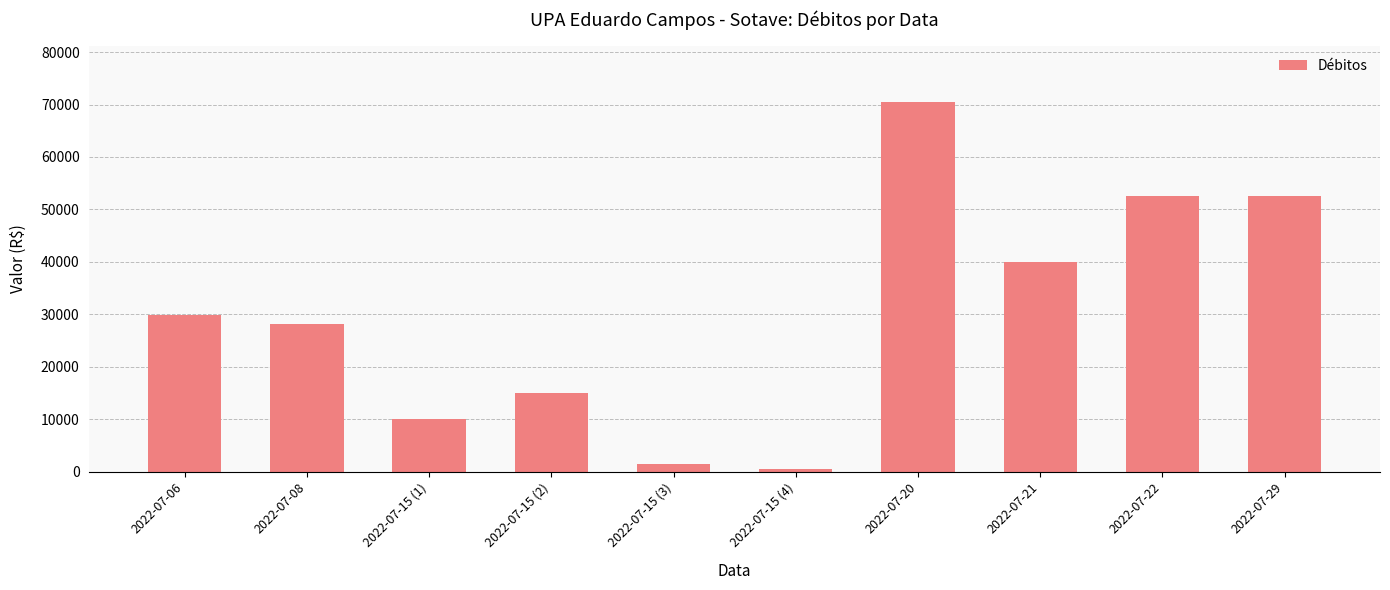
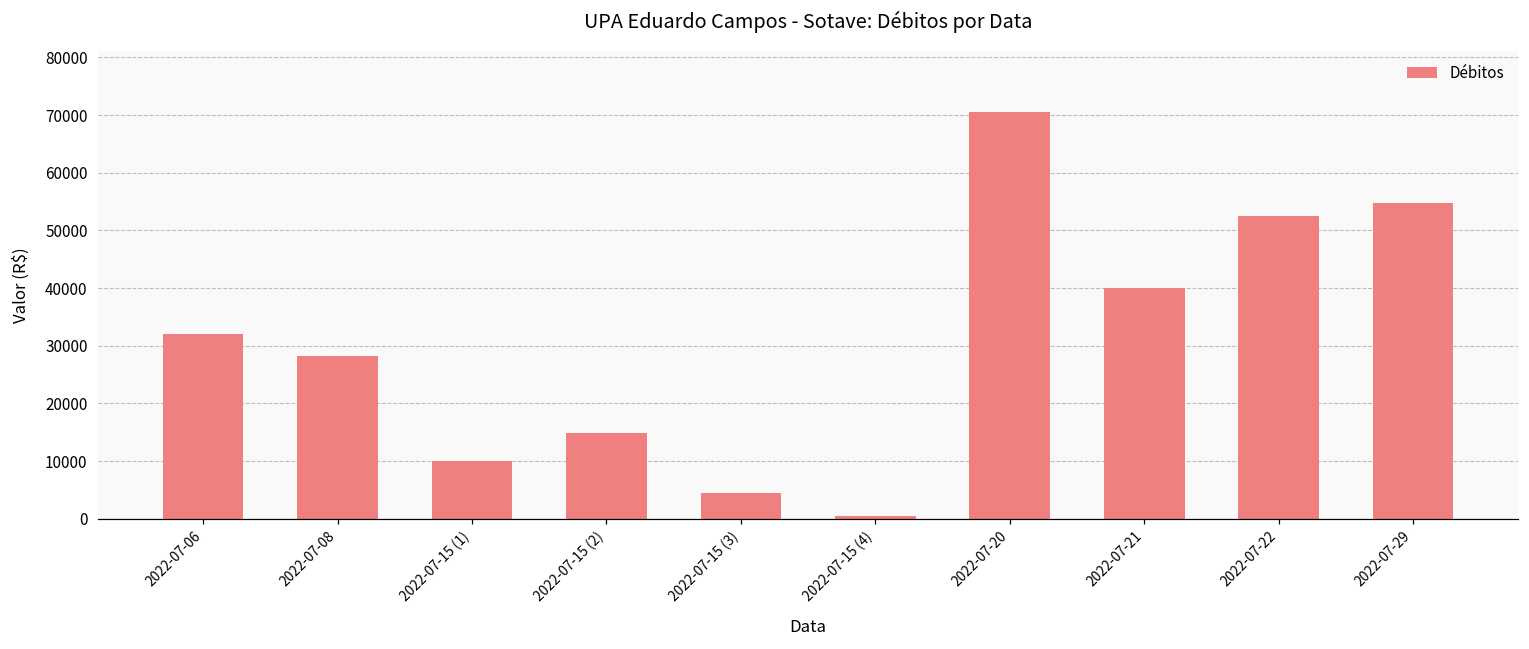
  {
-   "2022-07-06": 30000,
+   "2022-07-06": 32000,
    "2022-07-08": 28000,
    "2022-07-15 (1)": 10000,
    "2022-07-15 (2)": 15000,
-   "2022-07-15 (3)": 1000,
+   "2022-07-15 (3)": 4000,
    "2022-07-15 (4)": 1000,
    "2022-07-20": 71000,
    "2022-07-21": 40000,
    "2022-07-22": 53000,
-   "2022-07-29": 53000
+   "2022-07-29": 55000
  }
